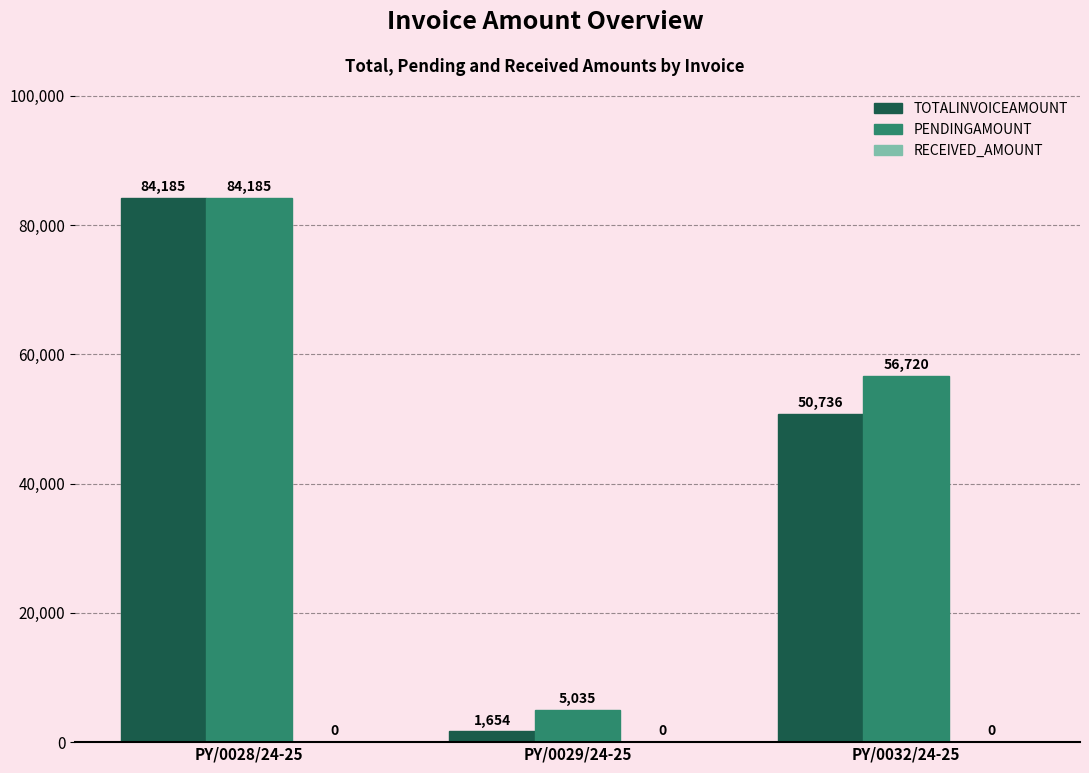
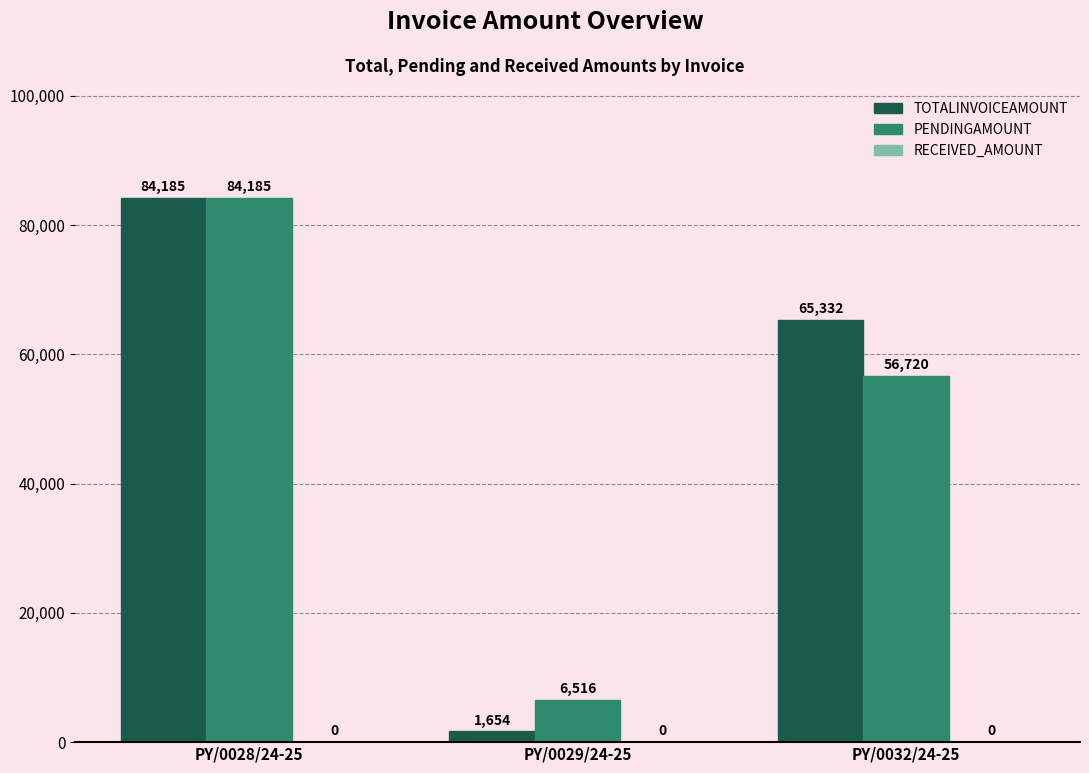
  {
    "TOTALINVOICEAMOUNT": {
      "PY/0028/24-25": "84,185",
      "PY/0029/24-25": "1,654",
-     "PY/0032/24-25": "50,736"
+     "PY/0032/24-25": "65,332"
    },
    "PENDINGAMOUNT": {
      "PY/0028/24-25": "84,185",
-     "PY/0029/24-25": "5,035",
+     "PY/0029/24-25": "6,516",
      "PY/0032/24-25": "56,720"
    },
    "RECEIVED_AMOUNT": {
      "PY/0028/24-25": "0",
      "PY/0029/24-25": "0",
      "PY/0032/24-25": "0"
    }
  }
